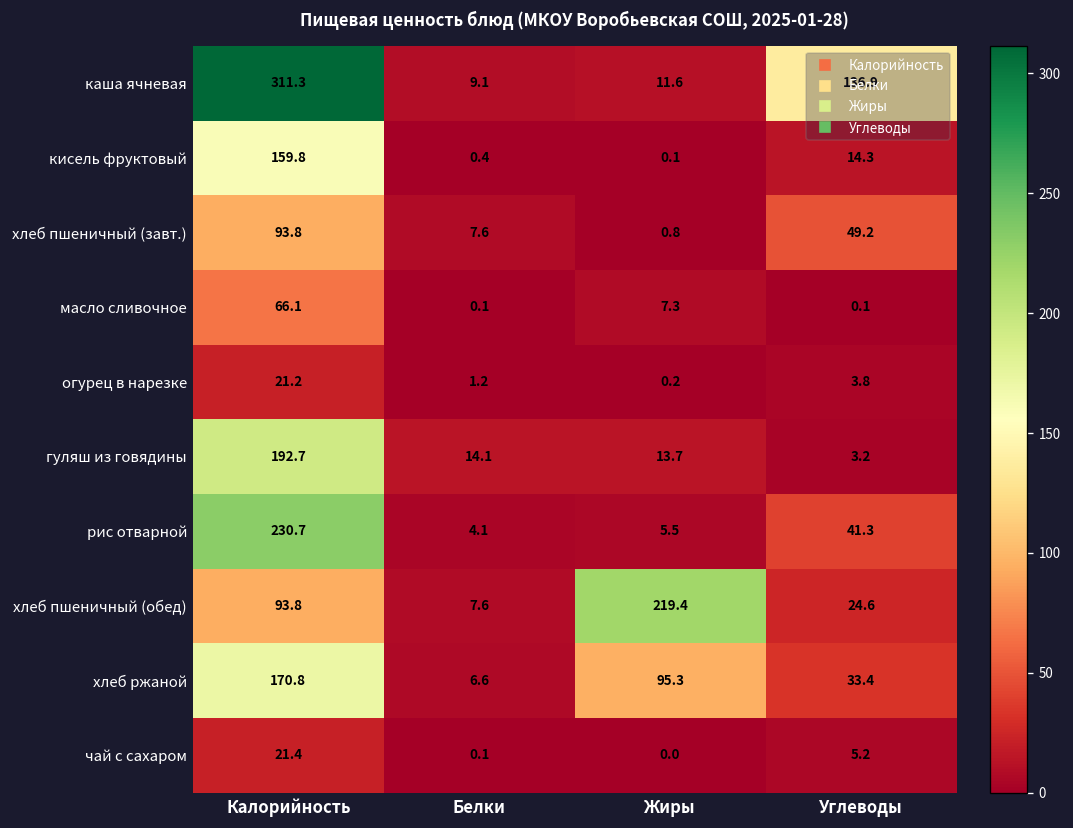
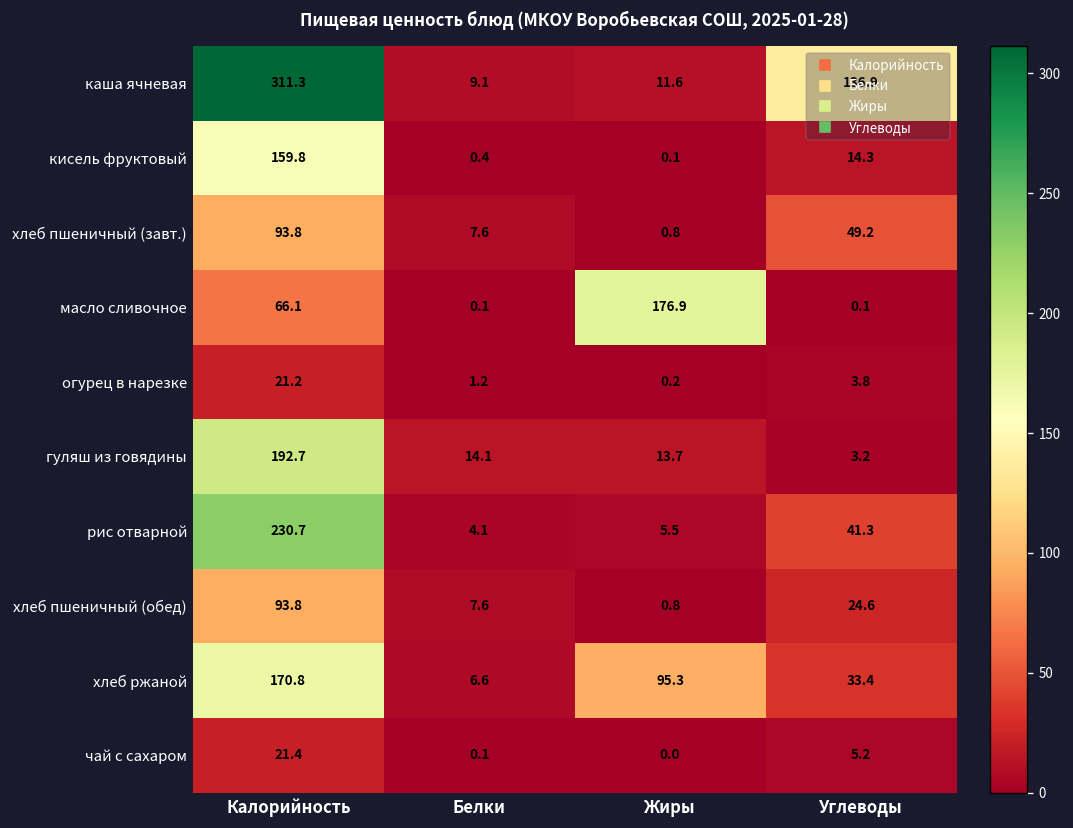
  {
    "каша ячневая": {
      "Калорийность": 311.3,
      "Белки": 9.1,
      "Жиры": 11.6
    },
    "кисель фруктовый": {
      "Калорийность": 159.8,
      "Белки": 0.4,
      "Жиры": 0.1,
      "Углеводы": 14.3
    },
    "хлеб пшеничный (завт.)": {
      "Калорийность": 93.8,
      "Белки": 7.6,
      "Жиры": 0.8,
      "Углеводы": 49.2
    },
    "масло сливочное": {
      "Калорийность": 66.1,
      "Белки": 0.1,
-     "Жиры": 7.3,
+     "Жиры": 176.9,
      "Углеводы": 0.1
    },
    "огурец в нарезке": {
      "Калорийность": 21.2,
      "Белки": 1.2,
      "Жиры": 0.2,
      "Углеводы": 3.8
    },
    "гуляш из говядины": {
      "Калорийность": 192.7,
      "Белки": 14.1,
      "Жиры": 13.7,
      "Углеводы": 3.2
    },
    "рис отварной": {
      "Калорийность": 230.7,
      "Белки": 4.1,
      "Жиры": 5.5,
      "Углеводы": 41.3
    },
    "хлеб пшеничный (обед)": {
      "Калорийность": 93.8,
      "Белки": 7.6,
-     "Жиры": 219.4,
+     "Жиры": 0.8,
      "Углеводы": 24.6
    },
    "хлеб ржаной": {
      "Калорийность": 170.8,
      "Белки": 6.6,
      "Жиры": 95.3,
      "Углеводы": 33.4
    },
    "чай с сахаром": {
      "Калорийность": 21.4,
      "Белки": 0.1,
      "Жиры": 0.0,
      "Углеводы": 5.2
    }
  }
